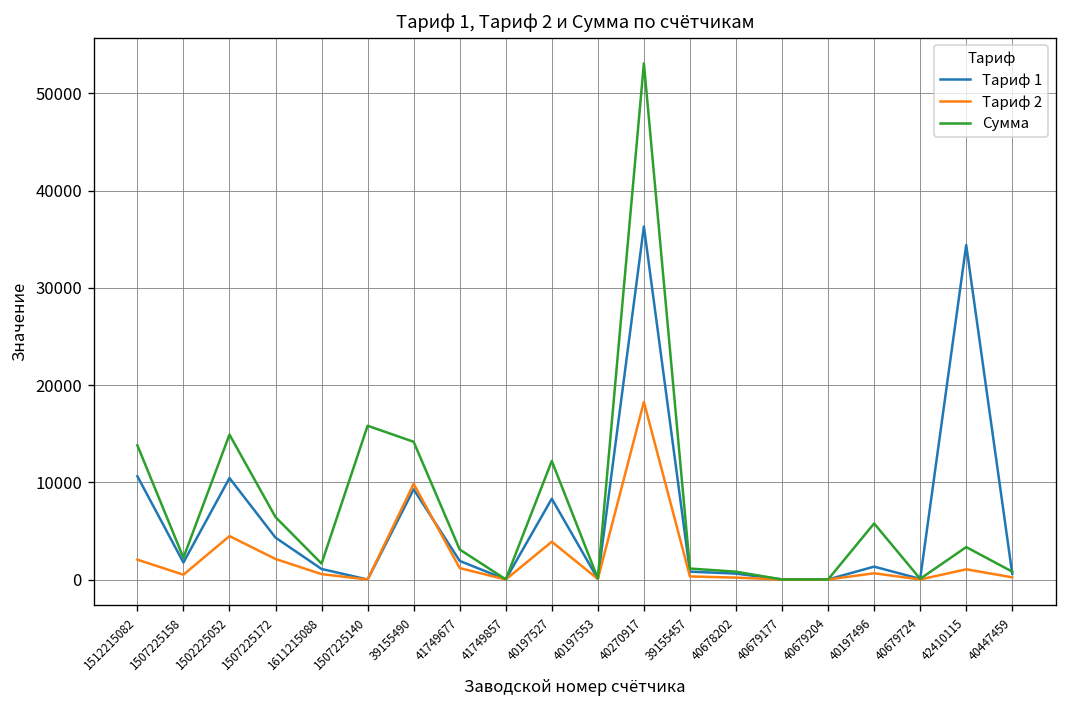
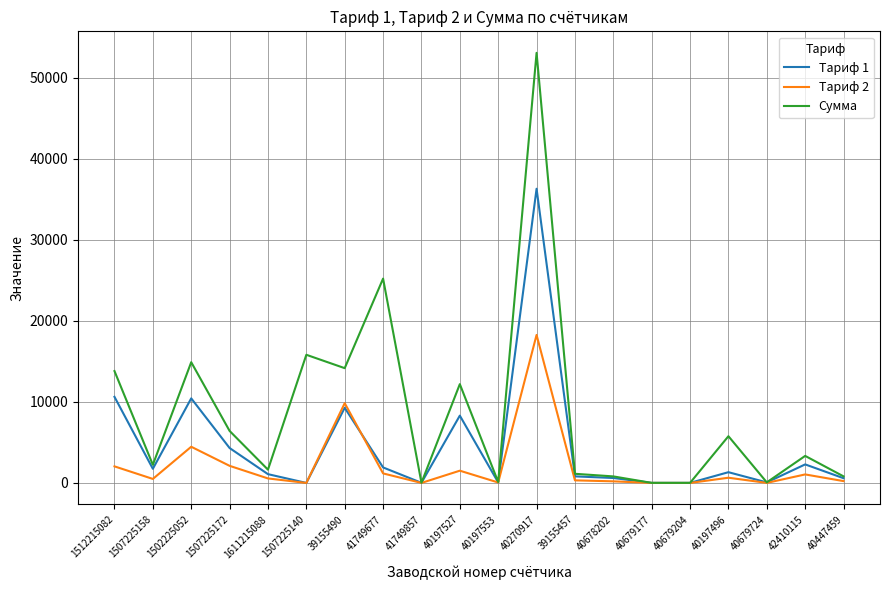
  {
    "Тариф 1": {
      "1512215082": 11000,
      "1507225158": 2000,
      "1502225052": 10000,
      "1507225172": 4000,
      "1611215088": 1000,
      "39155490": 9000,
      "41749677": 2000,
      "40197527": 8000,
      "40270917": 36000,
      "39155457": 1000,
      "40197496": 1000,
-     "42410115": 34000
+     "42410115": 2000
    },
    "Тариф 2": {
      "1512215082": 2000,
      "1507225158": 0,
      "1502225052": 4000,
      "1507225172": 2000,
      "1611215088": 1000,
      "39155490": 10000,
      "41749677": 1000,
-     "40197527": 4000,
+     "40197527": 2000,
      "40270917": 18000,
      "39155457": 0,
      "40678202": 0,
      "40197496": 1000,
      "42410115": 1000,
      "40447459": 0
    },
    "Сумма": {
      "1512215082": 14000,
      "1507225158": 2000,
      "1502225052": 15000,
      "1507225172": 6000,
      "1611215088": 2000,
      "1507225140": 16000,
      "39155490": 14000,
-     "41749677": 3000,
+     "41749677": 25000,
      "40197527": 12000,
      "40270917": 53000,
      "39155457": 1000,
      "40197496": 6000,
      "42410115": 3000
    }
  }
